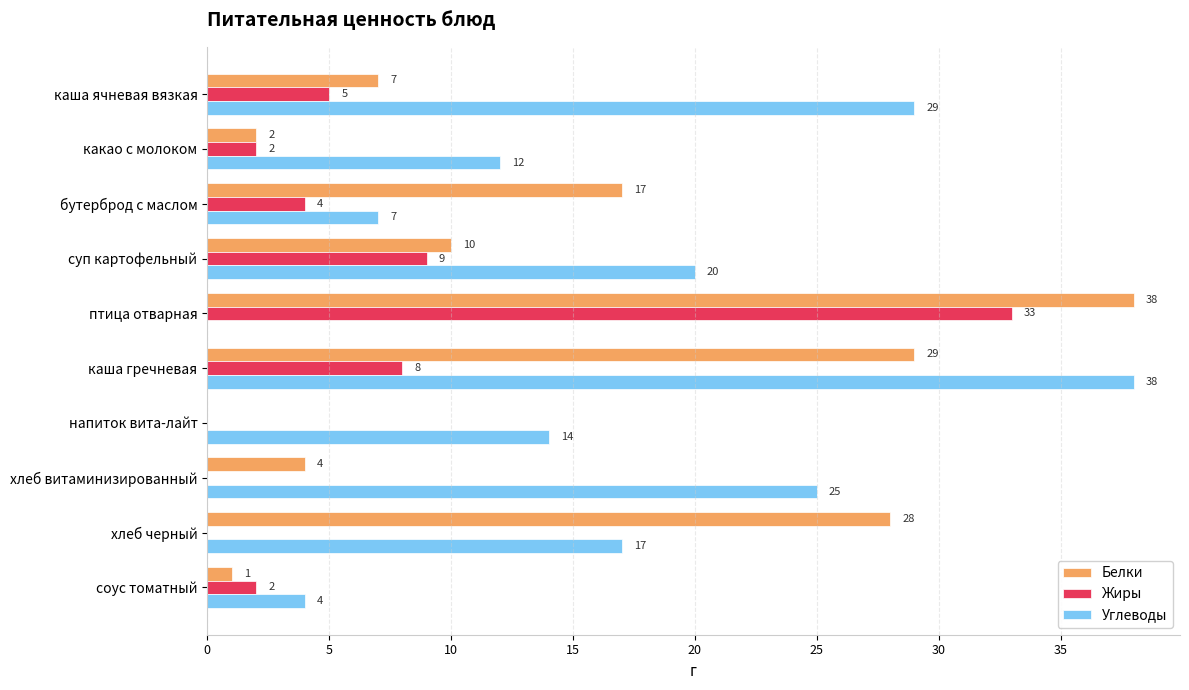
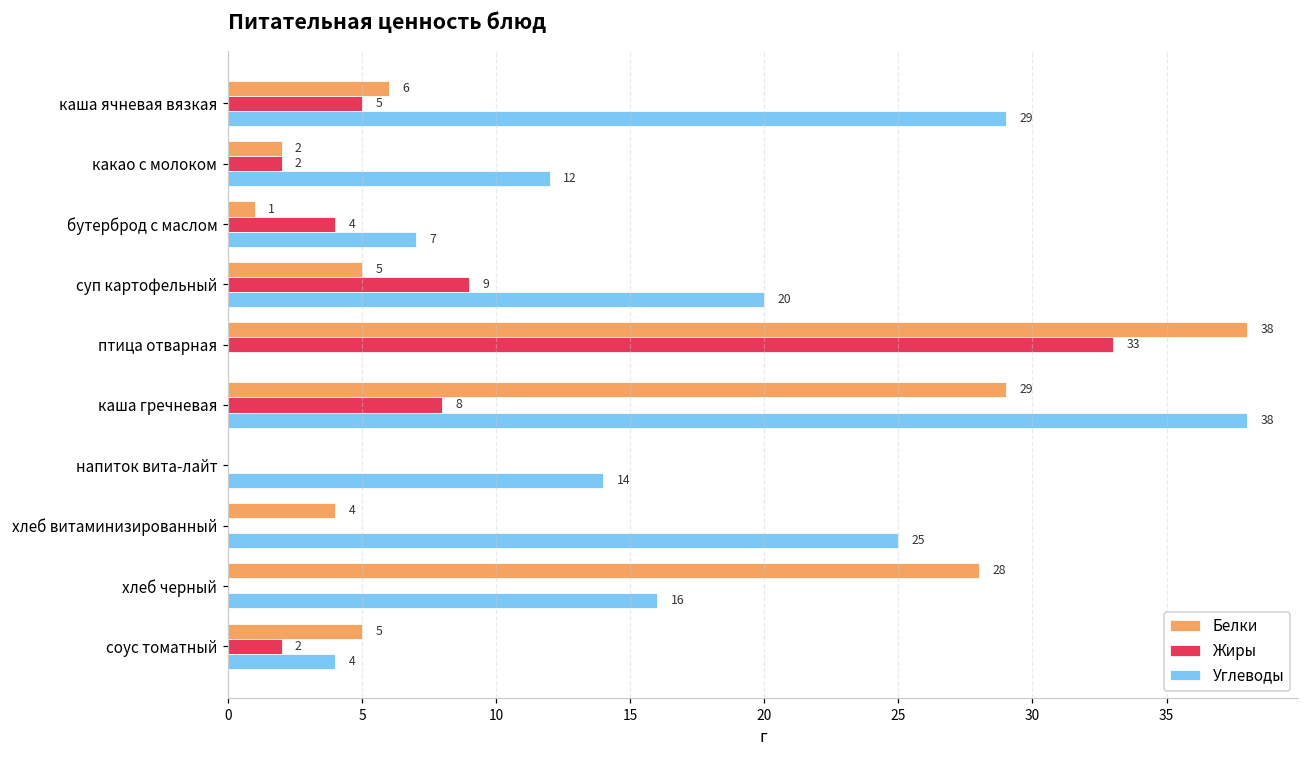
  {
    "Белки": {
-     "каша ячневая вязкая": 7,
+     "каша ячневая вязкая": 6,
      "какао с молоком": 2,
-     "бутерброд с маслом": 17,
-     "суп картофельный": 10,
+     "бутерброд с маслом": 1,
+     "суп картофельный": 5,
      "птица отварная": 38,
      "каша гречневая": 29,
      "хлеб витаминизированный": 4,
      "хлеб черный": 28,
-     "соус томатный": 1
+     "соус томатный": 5
    },
    "Жиры": {
      "каша ячневая вязкая": 5,
      "какао с молоком": 2,
      "бутерброд с маслом": 4,
      "суп картофельный": 9,
      "птица отварная": 33,
      "каша гречневая": 8,
      "соус томатный": 2
    },
    "Углеводы": {
      "каша ячневая вязкая": 29,
      "какао с молоком": 12,
      "бутерброд с маслом": 7,
      "суп картофельный": 20,
      "каша гречневая": 38,
      "напиток вита-лайт": 14,
      "хлеб витаминизированный": 25,
-     "хлеб черный": 17,
+     "хлеб черный": 16,
      "соус томатный": 4
    }
  }
